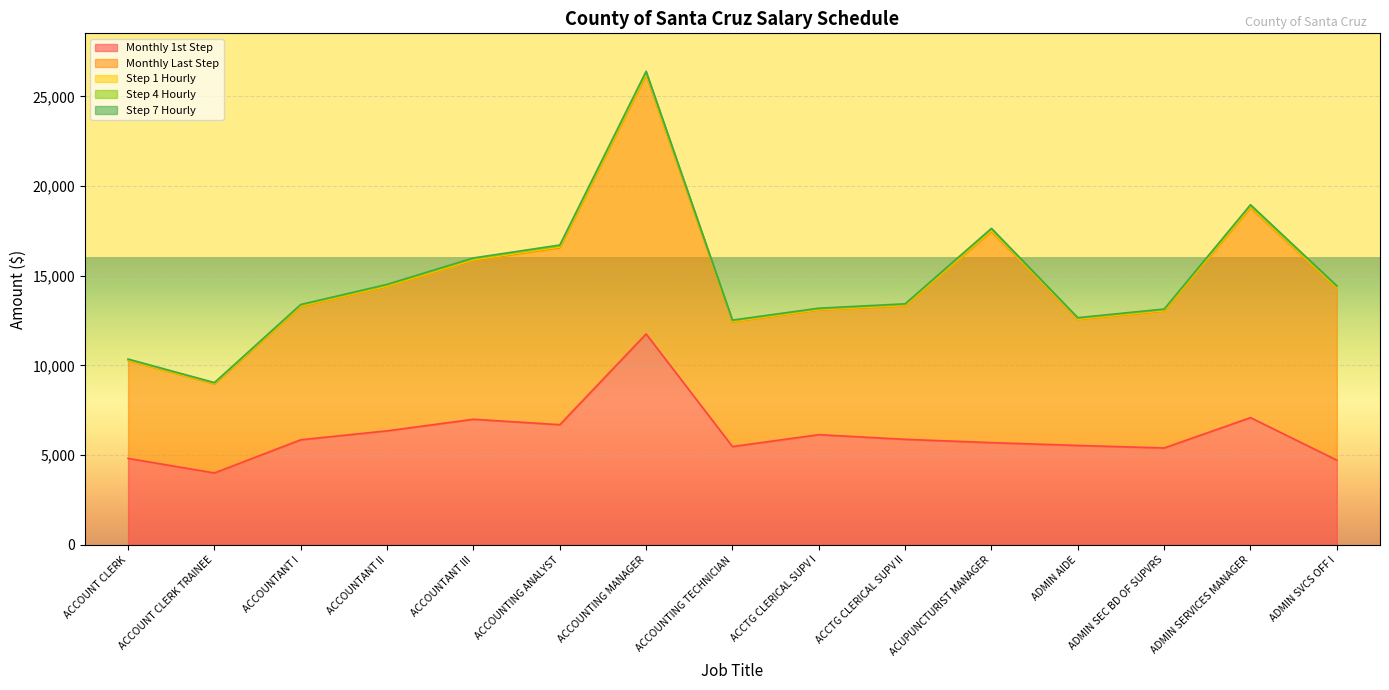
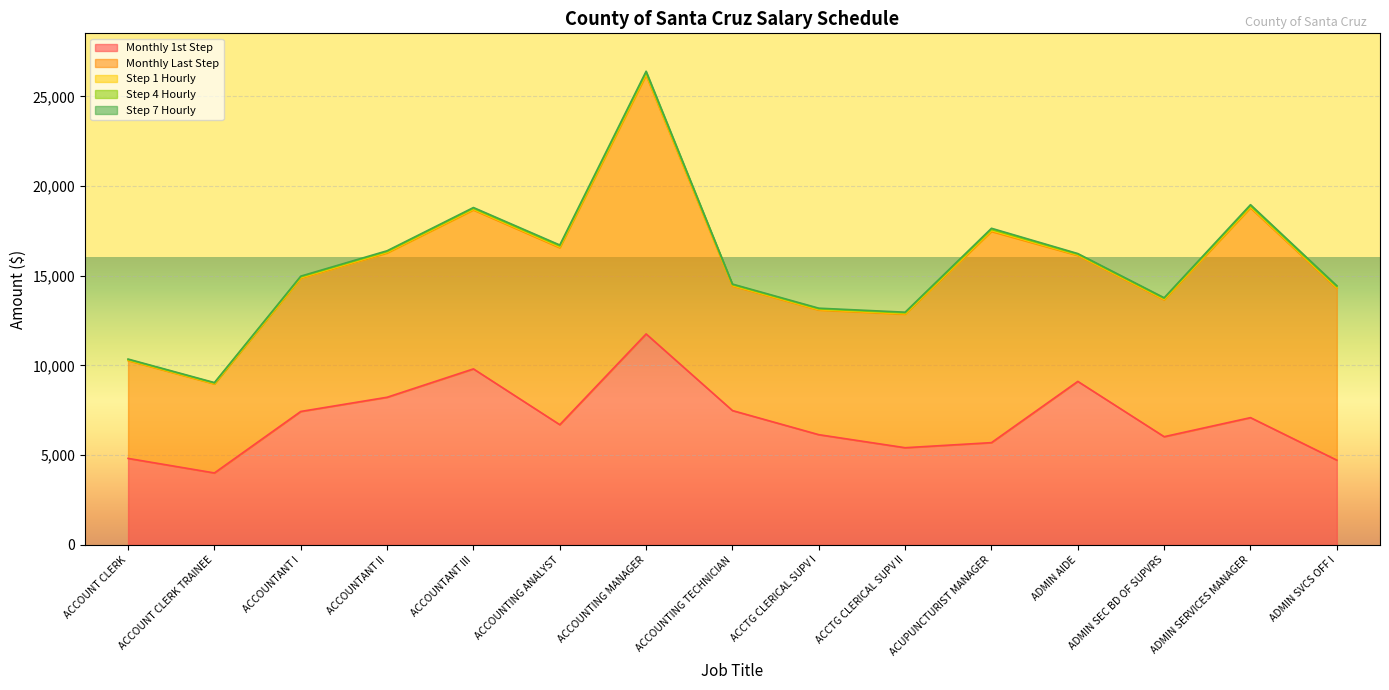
  {
    "Monthly 1st Step": {
      "ACCOUNT CLERK": "4,800",
      "ACCOUNT CLERK TRAINEE": "4,000",
-     "ACCOUNTANT I": "5,900",
-     "ACCOUNTANT II": "6,400",
-     "ACCOUNTANT III": "7,000",
+     "ACCOUNTANT I": "7,400",
+     "ACCOUNTANT II": "8,200",
+     "ACCOUNTANT III": "9,800",
      "ACCOUNTING ANALYST": "6,700",
      "ACCOUNTING MANAGER": "11,800",
-     "ACCOUNTING TECHNICIAN": "5,500",
+     "ACCOUNTING TECHNICIAN": "7,500",
      "ACCTG CLERICAL SUPV I": "6,100",
-     "ACCTG CLERICAL SUPV II": "5,900",
+     "ACCTG CLERICAL SUPV II": "5,400",
      "ACUPUNCTURIST MANAGER": "5,700",
-     "ADMIN AIDE": "5,500",
-     "ADMIN SEC BD OF SUPVRS": "5,400",
+     "ADMIN AIDE": "9,100",
+     "ADMIN SEC BD OF SUPVRS": "6,000",
      "ADMIN SERVICES MANAGER": "7,100",
      "ADMIN SVCS OFF I": "4,700"
    }
  }
